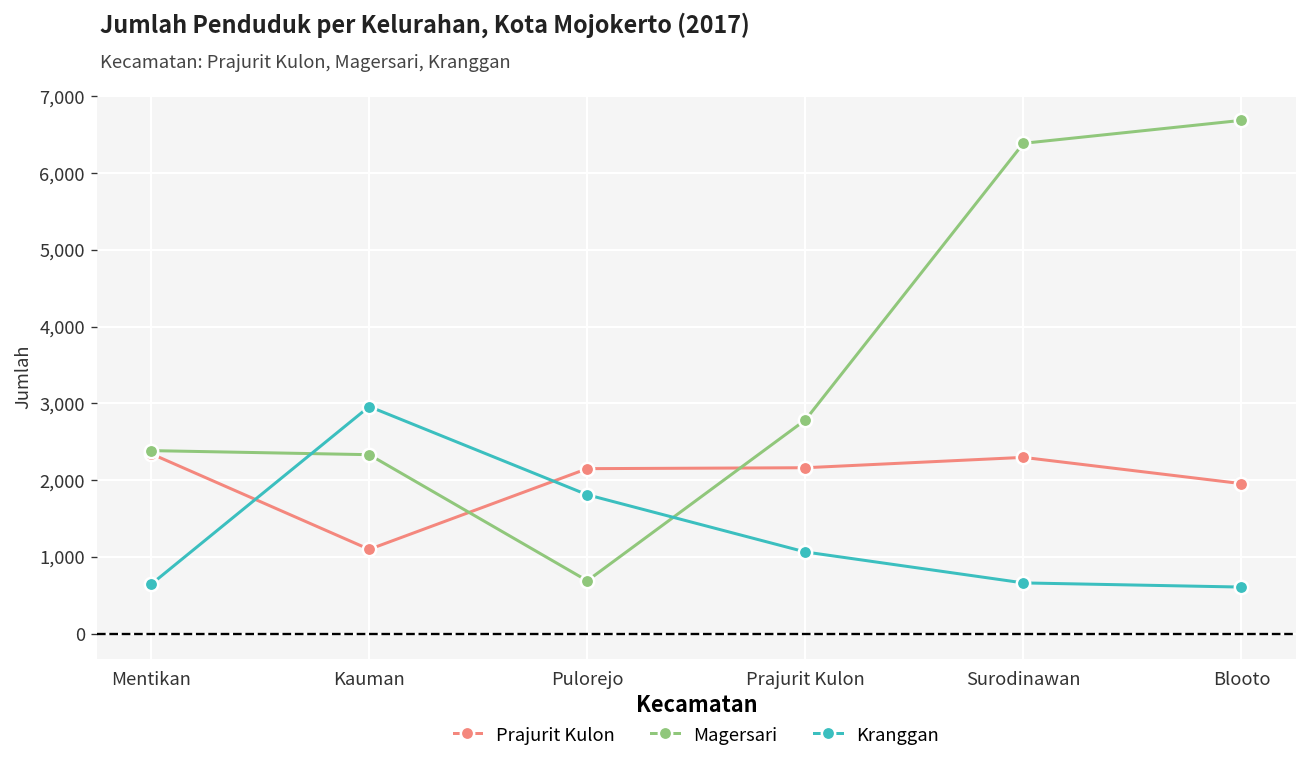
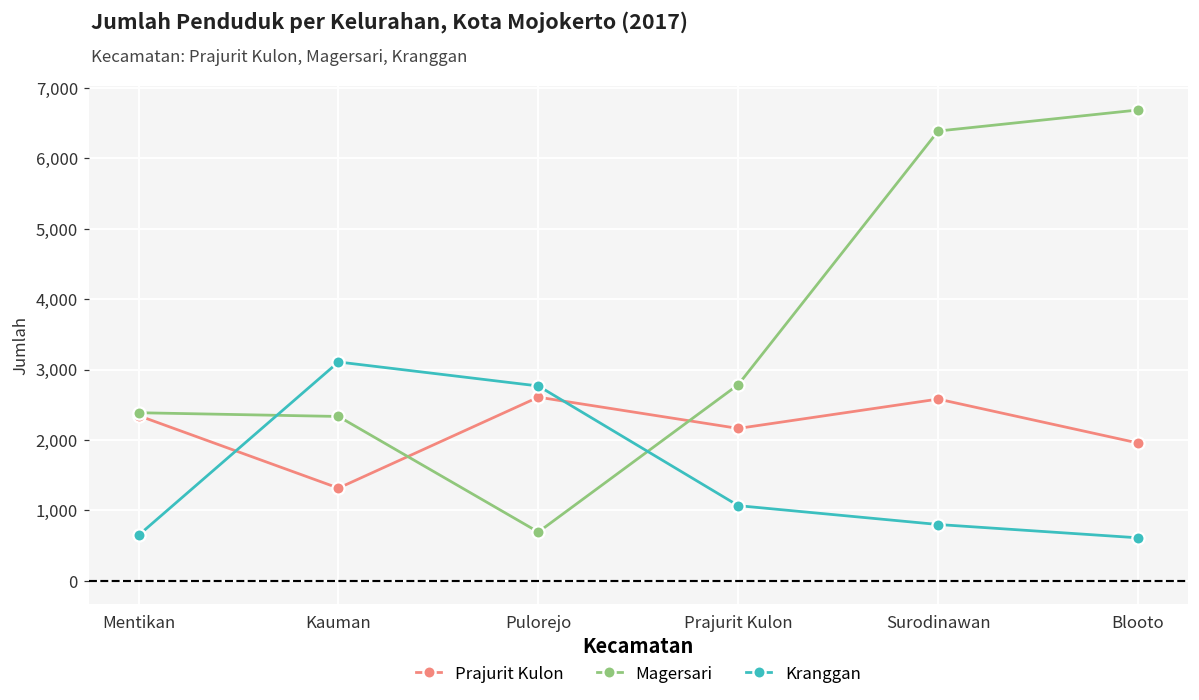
  {
    "Prajurit Kulon": {
      "Mentikan": "2,300",
-     "Kauman": "1,100",
-     "Pulorejo": "2,200",
+     "Kauman": "1,300",
+     "Pulorejo": "2,600",
      "Prajurit Kulon": "2,200",
-     "Surodinawan": "2,300",
+     "Surodinawan": "2,600",
      "Blooto": "2,000"
    },
    "Magersari": {
      "Mentikan": "2,400",
      "Kauman": "2,300",
      "Pulorejo": "700",
      "Prajurit Kulon": "2,800",
      "Surodinawan": "6,400",
      "Blooto": "6,700"
    },
    "Kranggan": {
      "Mentikan": "600",
-     "Kauman": "3,000",
-     "Pulorejo": "1,800",
+     "Kauman": "3,100",
+     "Pulorejo": "2,800",
      "Prajurit Kulon": "1,100",
-     "Surodinawan": "700",
+     "Surodinawan": "800",
      "Blooto": "600"
    }
  }
